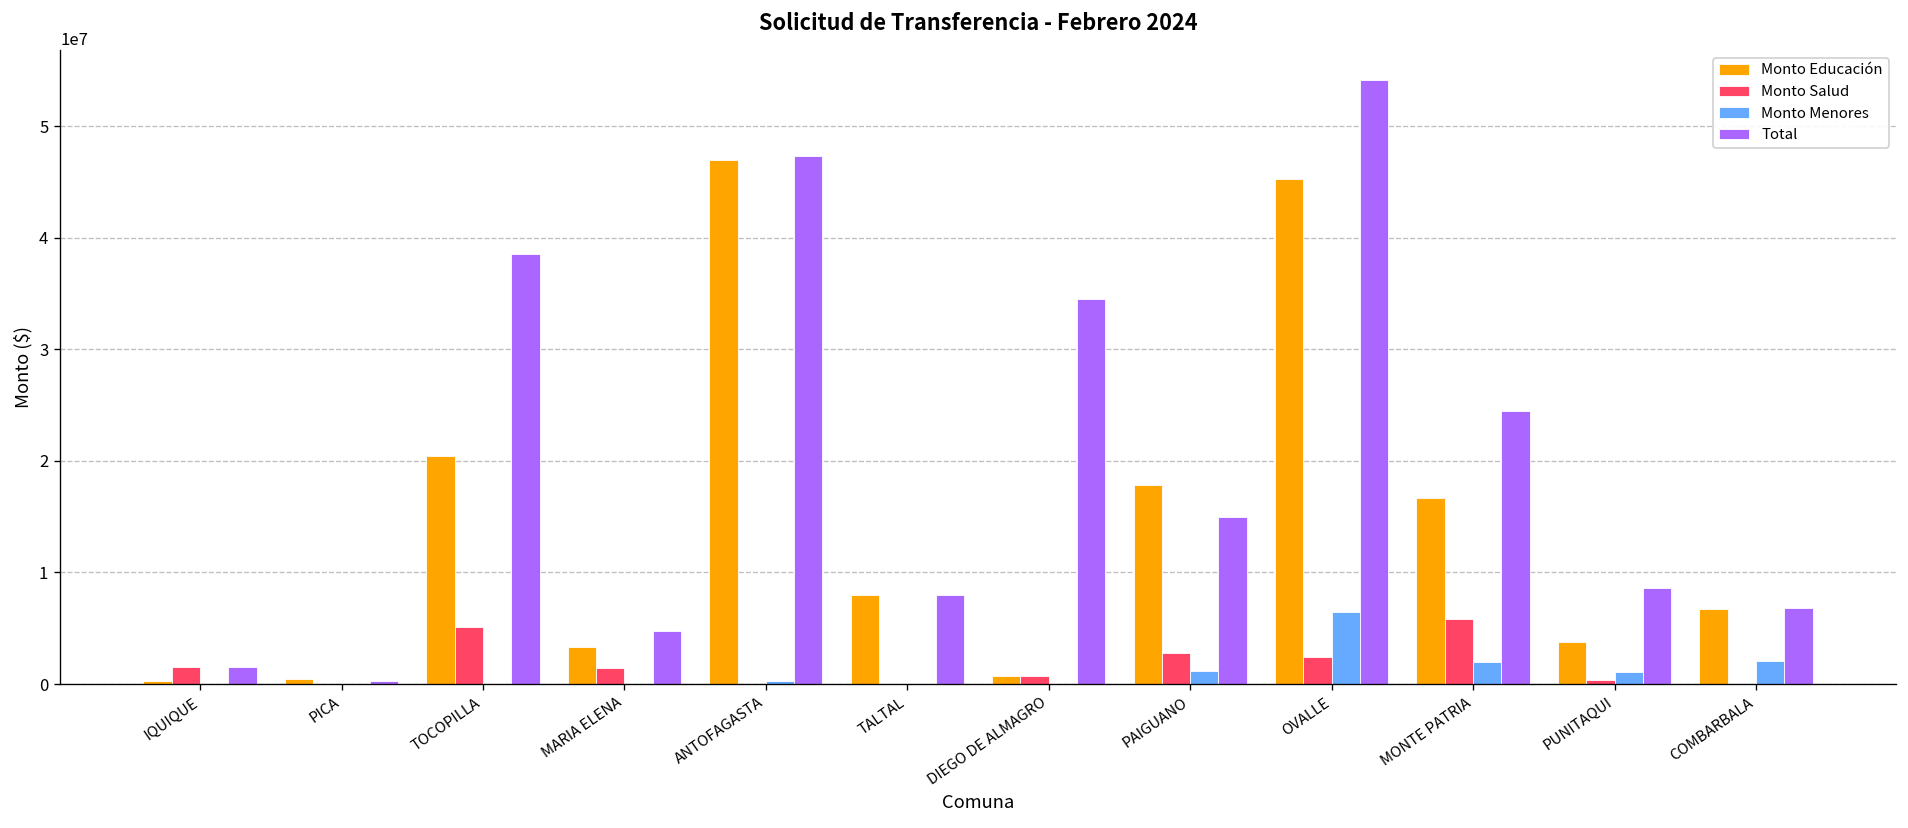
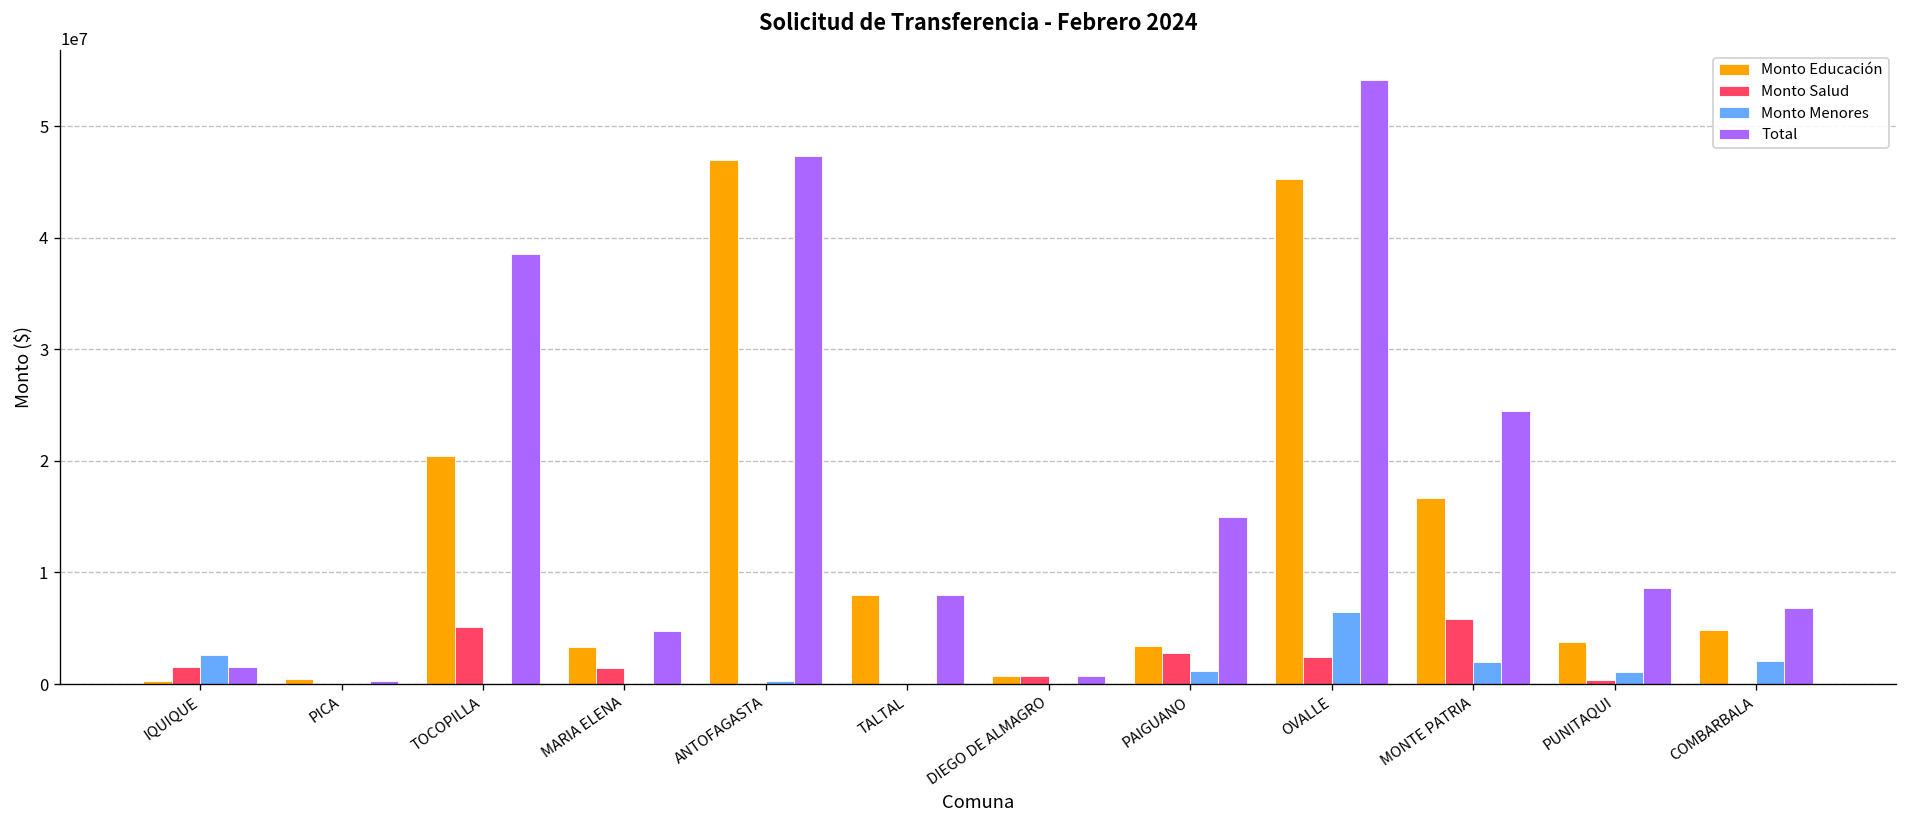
  {
    "Monto Educación": {
      "PICA": 0,
      "TOCOPILLA": 20000000,
      "MARIA ELENA": 3000000,
      "ANTOFAGASTA": 47000000,
      "TALTAL": 8000000,
      "DIEGO DE ALMAGRO": 1000000,
-     "PAIGUANO": 18000000,
+     "PAIGUANO": 3000000,
      "OVALLE": 45000000,
      "MONTE PATRIA": 17000000,
      "PUNITAQUI": 4000000,
-     "COMBARBALA": 7000000
+     "COMBARBALA": 5000000
    },
    "Monto Salud": {
      "IQUIQUE": 2000000,
      "PICA": 0,
      "TOCOPILLA": 5000000,
      "MARIA ELENA": 1000000,
      "ANTOFAGASTA": 0,
      "TALTAL": 0,
      "DIEGO DE ALMAGRO": 1000000,
      "PAIGUANO": 3000000,
      "OVALLE": 2000000,
      "MONTE PATRIA": 6000000,
      "PUNITAQUI": 0,
      "COMBARBALA": 0
    },
    "Monto Menores": {
-     "IQUIQUE": 0,
+     "IQUIQUE": 3000000,
      "PICA": 0,
      "TOCOPILLA": 0,
      "MARIA ELENA": 0,
      "ANTOFAGASTA": 0,
      "TALTAL": 0,
      "DIEGO DE ALMAGRO": 0,
      "PAIGUANO": 1000000,
      "OVALLE": 6000000,
      "MONTE PATRIA": 2000000,
      "PUNITAQUI": 1000000,
      "COMBARBALA": 2000000
    },
    "Total": {
      "IQUIQUE": 2000000,
      "TOCOPILLA": 39000000,
      "MARIA ELENA": 5000000,
      "ANTOFAGASTA": 47000000,
      "TALTAL": 8000000,
-     "DIEGO DE ALMAGRO": 35000000,
+     "DIEGO DE ALMAGRO": 1000000,
      "PAIGUANO": 15000000,
      "OVALLE": 54000000,
      "MONTE PATRIA": 25000000,
      "PUNITAQUI": 9000000,
      "COMBARBALA": 7000000
    }
  }
